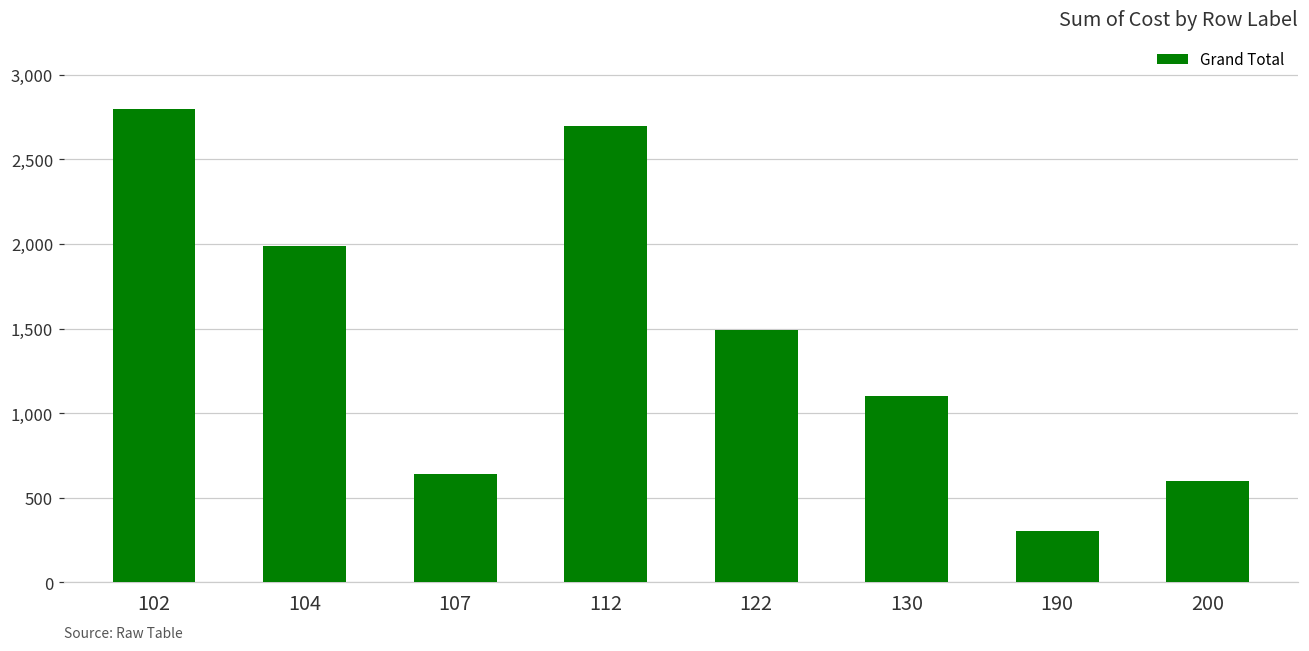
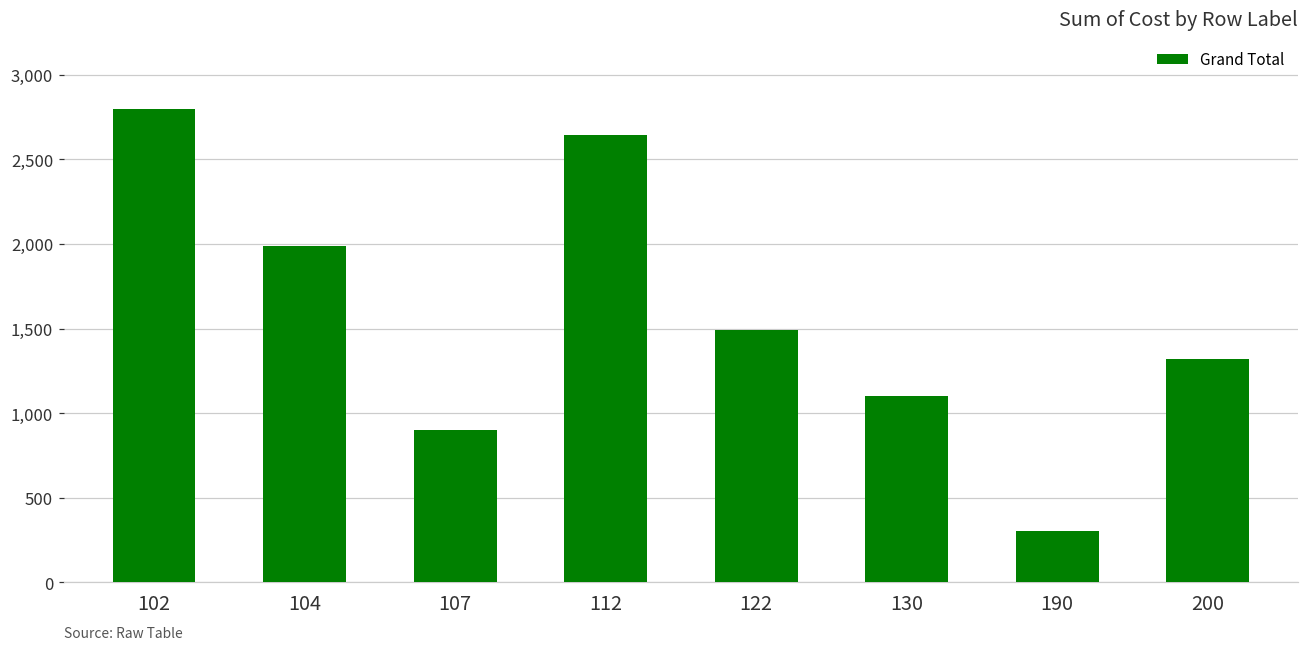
  {
    "102": "2,800",
    "104": "1,990",
-   "107": "640",
-   "112": "2,700",
+   "107": "900",
+   "112": "2,640",
    "122": "1,490",
    "130": "1,100",
    "190": "300",
-   "200": "600"
+   "200": "1,320"
  }
